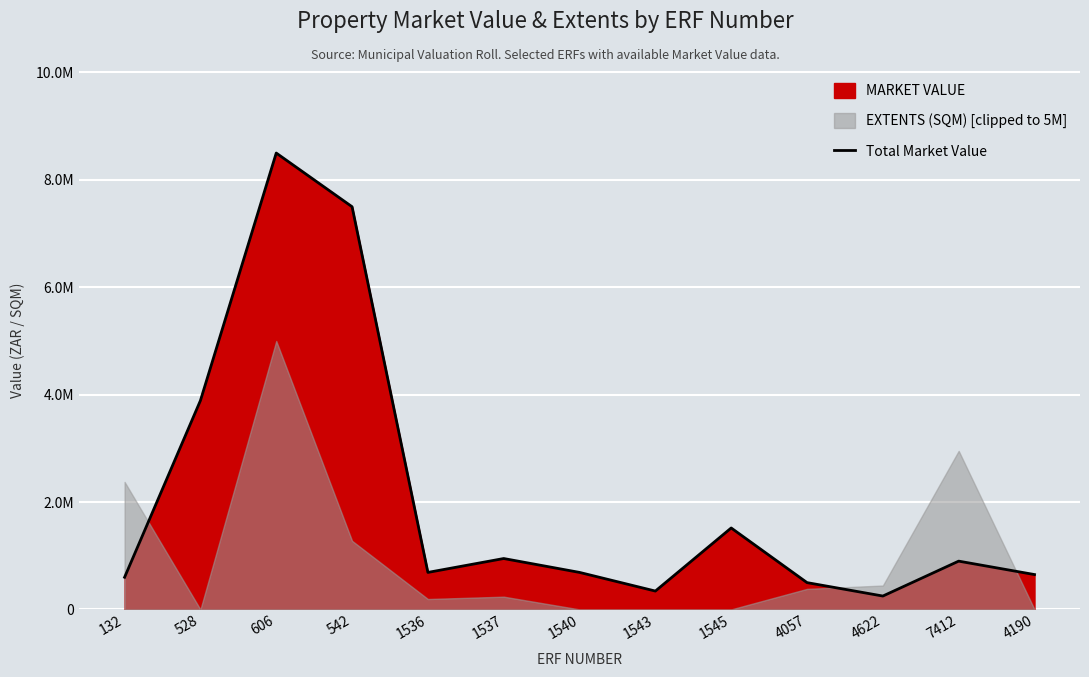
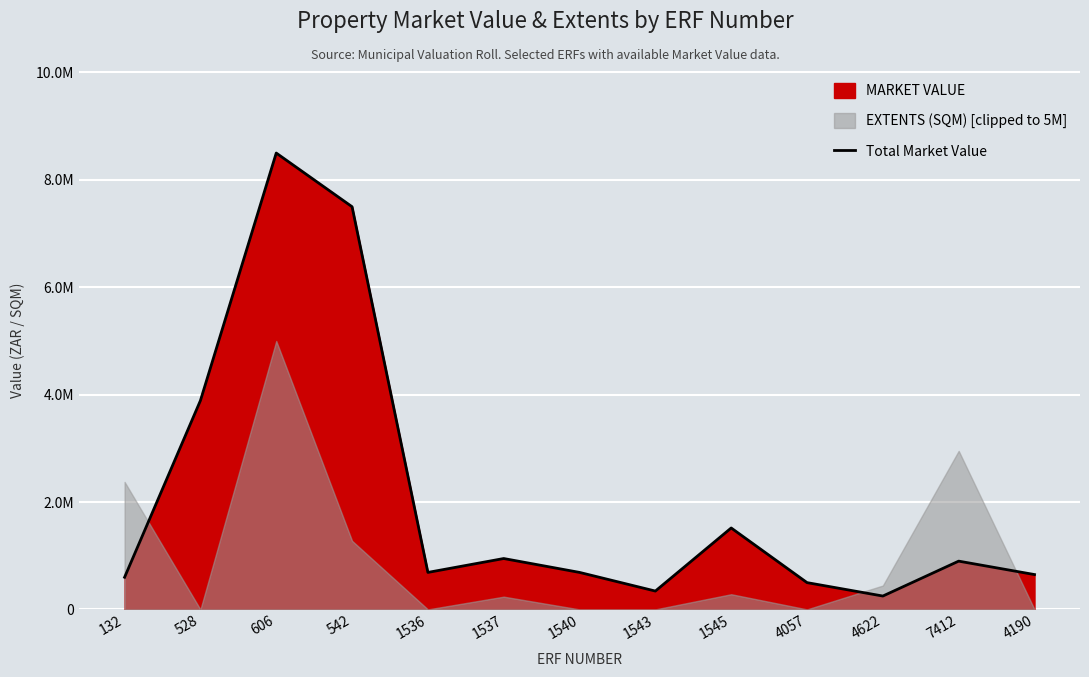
  {
    "MARKET VALUE": {
      "132": 600000,
      "528": 3900000,
      "606": 8500000,
      "542": 7500000,
      "1536": 700000,
      "1537": 900000,
      "1540": 700000,
      "1543": 300000,
      "1545": 1500000,
      "4057": 500000,
      "4622": 300000,
      "7412": 900000,
      "4190": 700000
    },
    "EXTENTS (SQM) [clipped to 5M]": {
      "132": 2400000,
      "606": 5000000,
      "542": 1300000,
-     "1536": 200000,
+     "1536": 0,
      "1537": 200000,
-     "1545": 0,
-     "4057": 400000,
+     "1545": 300000,
+     "4057": 0,
      "4622": 400000,
      "7412": 3000000
    }
  }
